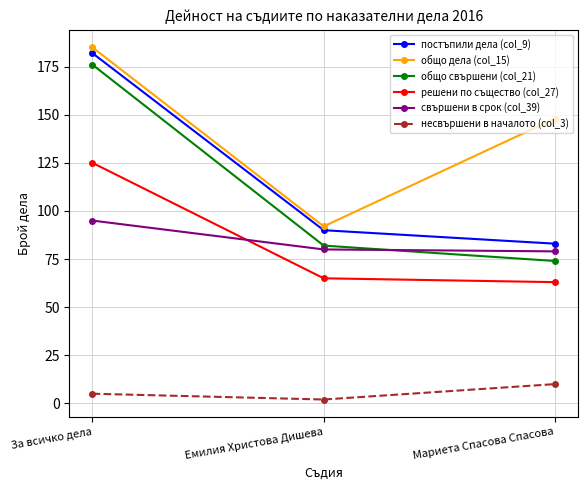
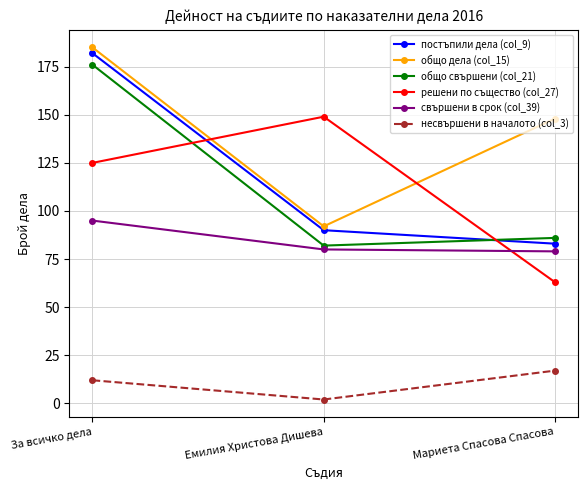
  {
    "постъпили дела (col_9)": {
      "За всичко дела": 182,
      "Емилия Христова Дишева": 90,
      "Мариета Спасова Спасова": 83
    },
    "общо дела (col_15)": {
      "За всичко дела": 185,
      "Емилия Христова Дишева": 92
    },
    "общо свършени (col_21)": {
      "За всичко дела": 176,
      "Емилия Христова Дишева": 82,
-     "Мариета Спасова Спасова": 74
+     "Мариета Спасова Спасова": 86
    },
    "решени по същество (col_27)": {
      "За всичко дела": 125,
-     "Емилия Христова Дишева": 65,
+     "Емилия Христова Дишева": 149,
      "Мариета Спасова Спасова": 63
    },
    "свършени в срок (col_39)": {
      "За всичко дела": 95,
      "Емилия Христова Дишева": 80,
      "Мариета Спасова Спасова": 79
    },
    "несвършени в началото (col_3)": {
-     "За всичко дела": 5,
+     "За всичко дела": 12,
      "Емилия Христова Дишева": 2,
-     "Мариета Спасова Спасова": 10
+     "Мариета Спасова Спасова": 17
    }
  }
